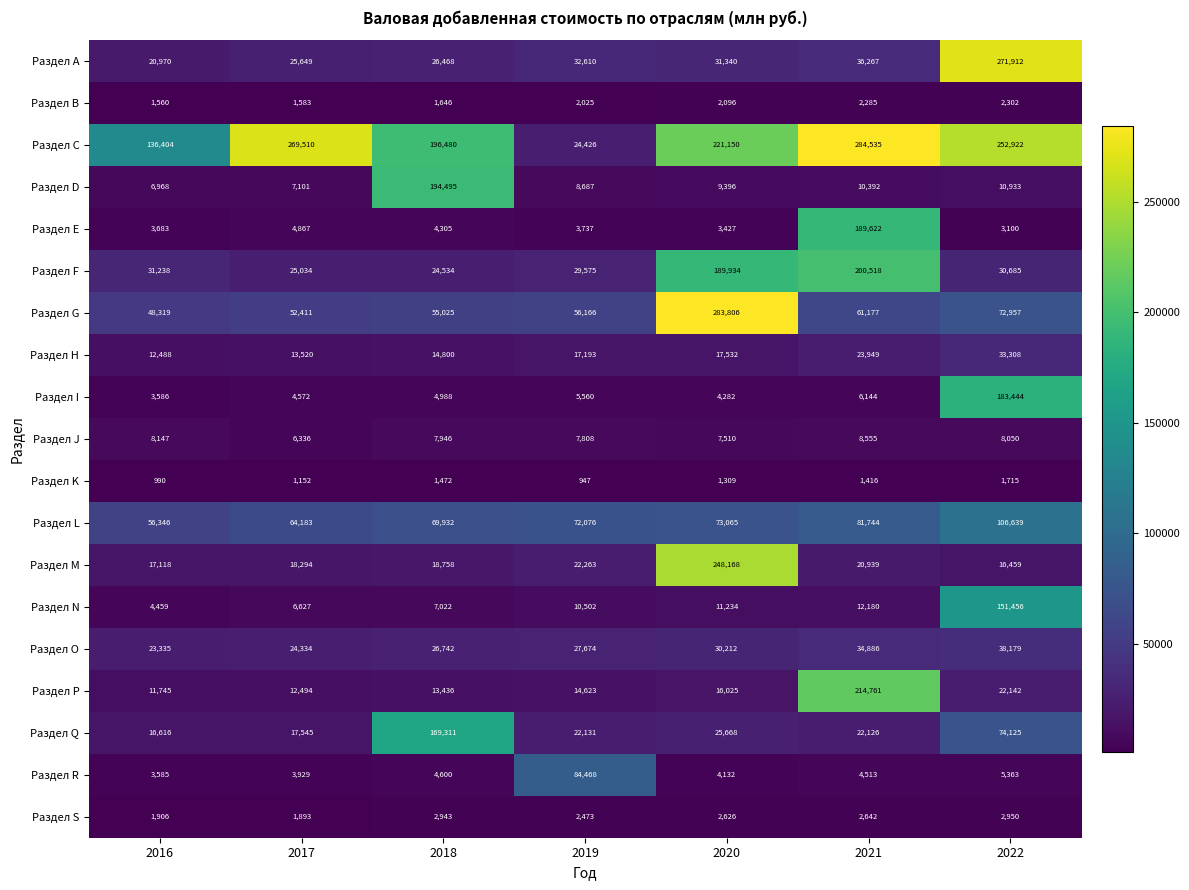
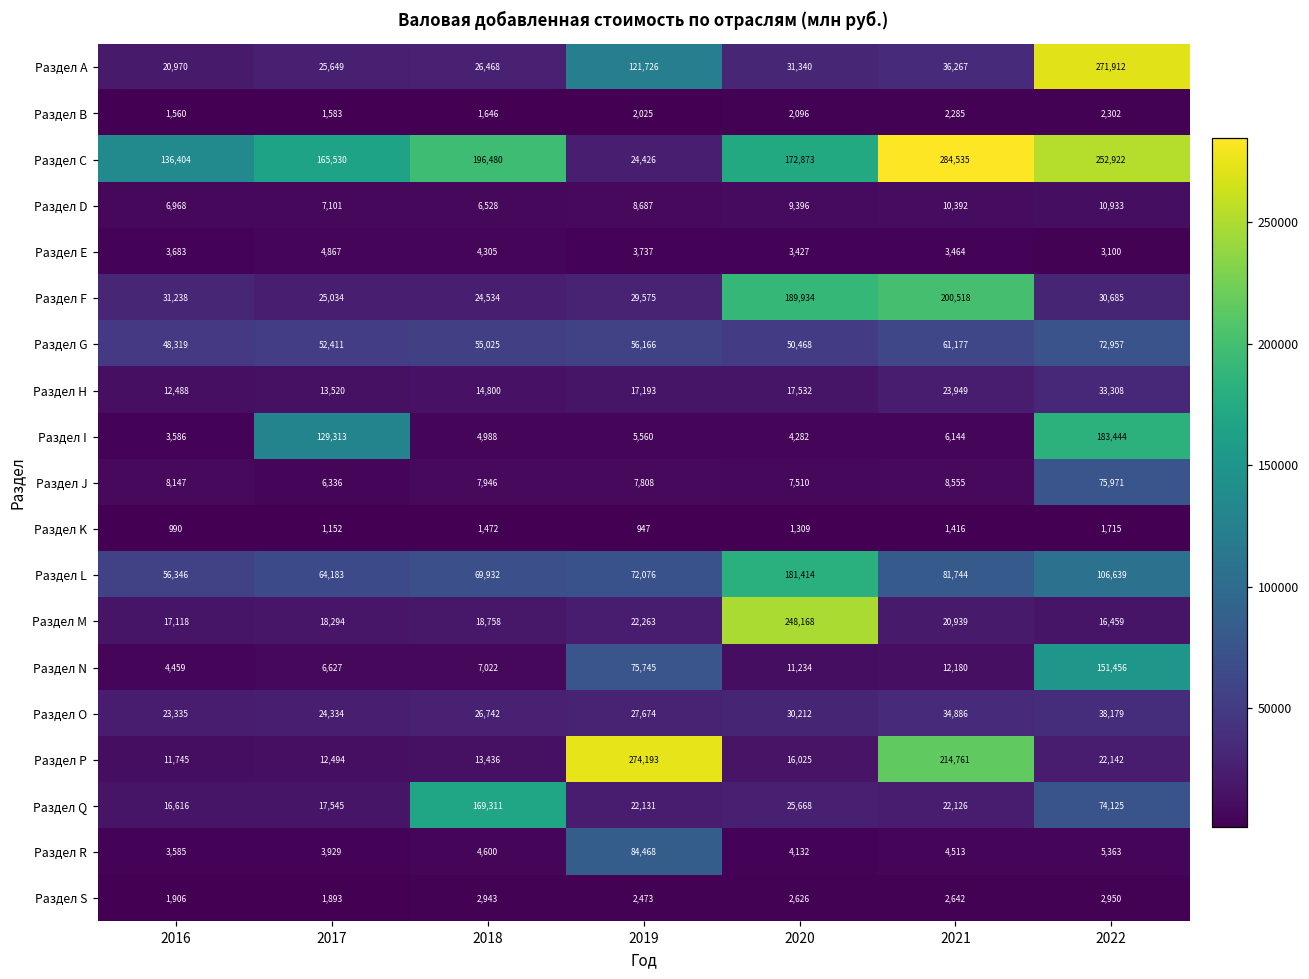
  {
    "Раздел A": {
      "2016": "20,970",
      "2017": "25,649",
      "2018": "26,468",
-     "2019": "32,610",
+     "2019": "121,726",
      "2020": "31,340",
      "2021": "36,267",
      "2022": "271,912"
    },
    "Раздел B": {
      "2016": "1,560",
      "2017": "1,583",
      "2018": "1,646",
      "2019": "2,025",
      "2020": "2,096",
      "2021": "2,285",
      "2022": "2,302"
    },
    "Раздел C": {
      "2016": "136,404",
-     "2017": "269,510",
+     "2017": "165,530",
      "2018": "196,480",
      "2019": "24,426",
-     "2020": "221,150",
+     "2020": "172,873",
      "2021": "284,535",
      "2022": "252,922"
    },
    "Раздел D": {
      "2016": "6,968",
      "2017": "7,101",
-     "2018": "194,495",
+     "2018": "6,528",
      "2019": "8,687",
      "2020": "9,396",
      "2021": "10,392",
      "2022": "10,933"
    },
    "Раздел E": {
      "2016": "3,683",
      "2017": "4,867",
      "2018": "4,305",
      "2019": "3,737",
      "2020": "3,427",
-     "2021": "189,622",
+     "2021": "3,464",
      "2022": "3,100"
    },
    "Раздел F": {
      "2016": "31,238",
      "2017": "25,034",
      "2018": "24,534",
      "2019": "29,575",
      "2020": "189,934",
      "2021": "200,518",
      "2022": "30,685"
    },
    "Раздел G": {
      "2016": "48,319",
      "2017": "52,411",
      "2018": "55,025",
      "2019": "56,166",
-     "2020": "283,806",
+     "2020": "50,468",
      "2021": "61,177",
      "2022": "72,957"
    },
    "Раздел H": {
      "2016": "12,488",
      "2017": "13,520",
      "2018": "14,800",
      "2019": "17,193",
      "2020": "17,532",
      "2021": "23,949",
      "2022": "33,308"
    },
    "Раздел I": {
      "2016": "3,586",
-     "2017": "4,572",
+     "2017": "129,313",
      "2018": "4,988",
      "2019": "5,560",
      "2020": "4,282",
      "2021": "6,144",
      "2022": "183,444"
    },
    "Раздел J": {
      "2016": "8,147",
      "2017": "6,336",
      "2018": "7,946",
      "2019": "7,808",
      "2020": "7,510",
      "2021": "8,555",
-     "2022": "8,050"
+     "2022": "75,971"
    },
    "Раздел K": {
      "2016": "990",
      "2017": "1,152",
      "2018": "1,472",
      "2019": "947",
      "2020": "1,309",
      "2021": "1,416",
      "2022": "1,715"
    },
    "Раздел L": {
      "2016": "56,346",
      "2017": "64,183",
      "2018": "69,932",
      "2019": "72,076",
-     "2020": "73,065",
+     "2020": "181,414",
      "2021": "81,744",
      "2022": "106,639"
    },
    "Раздел M": {
      "2016": "17,118",
      "2017": "18,294",
      "2018": "18,758",
      "2019": "22,263",
      "2020": "248,168",
      "2021": "20,939",
      "2022": "16,459"
    },
    "Раздел N": {
      "2016": "4,459",
      "2017": "6,627",
      "2018": "7,022",
-     "2019": "10,502",
+     "2019": "75,745",
      "2020": "11,234",
      "2021": "12,180",
      "2022": "151,456"
    },
    "Раздел O": {
      "2016": "23,335",
      "2017": "24,334",
      "2018": "26,742",
      "2019": "27,674",
      "2020": "30,212",
      "2021": "34,886",
      "2022": "38,179"
    },
    "Раздел P": {
      "2016": "11,745",
      "2017": "12,494",
      "2018": "13,436",
-     "2019": "14,623",
+     "2019": "274,193",
      "2020": "16,025",
      "2021": "214,761",
      "2022": "22,142"
    },
    "Раздел Q": {
      "2016": "16,616",
      "2017": "17,545",
      "2018": "169,311",
      "2019": "22,131",
      "2020": "25,668",
      "2021": "22,126",
      "2022": "74,125"
    },
    "Раздел R": {
      "2016": "3,585",
      "2017": "3,929",
      "2018": "4,600",
      "2019": "84,468",
      "2020": "4,132",
      "2021": "4,513",
      "2022": "5,363"
    },
    "Раздел S": {
      "2016": "1,906",
      "2017": "1,893",
      "2018": "2,943",
      "2019": "2,473",
      "2020": "2,626",
      "2021": "2,642",
      "2022": "2,950"
    }
  }
